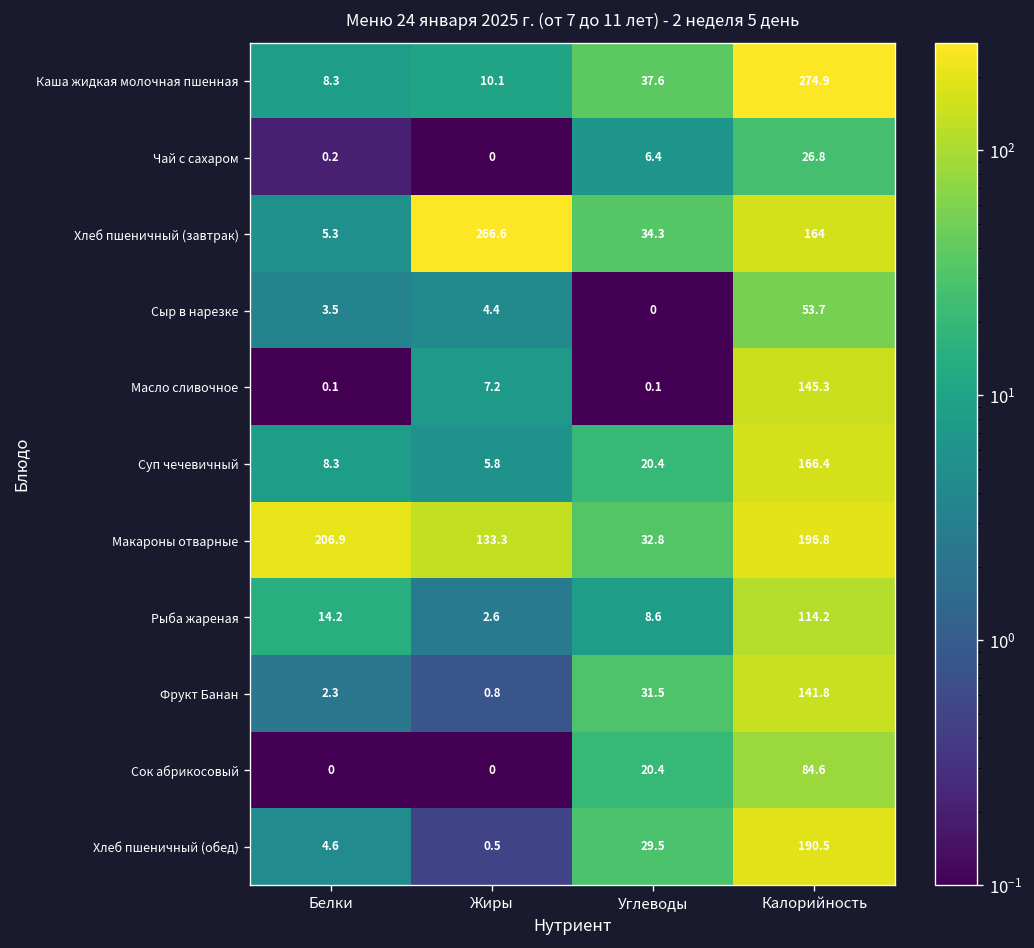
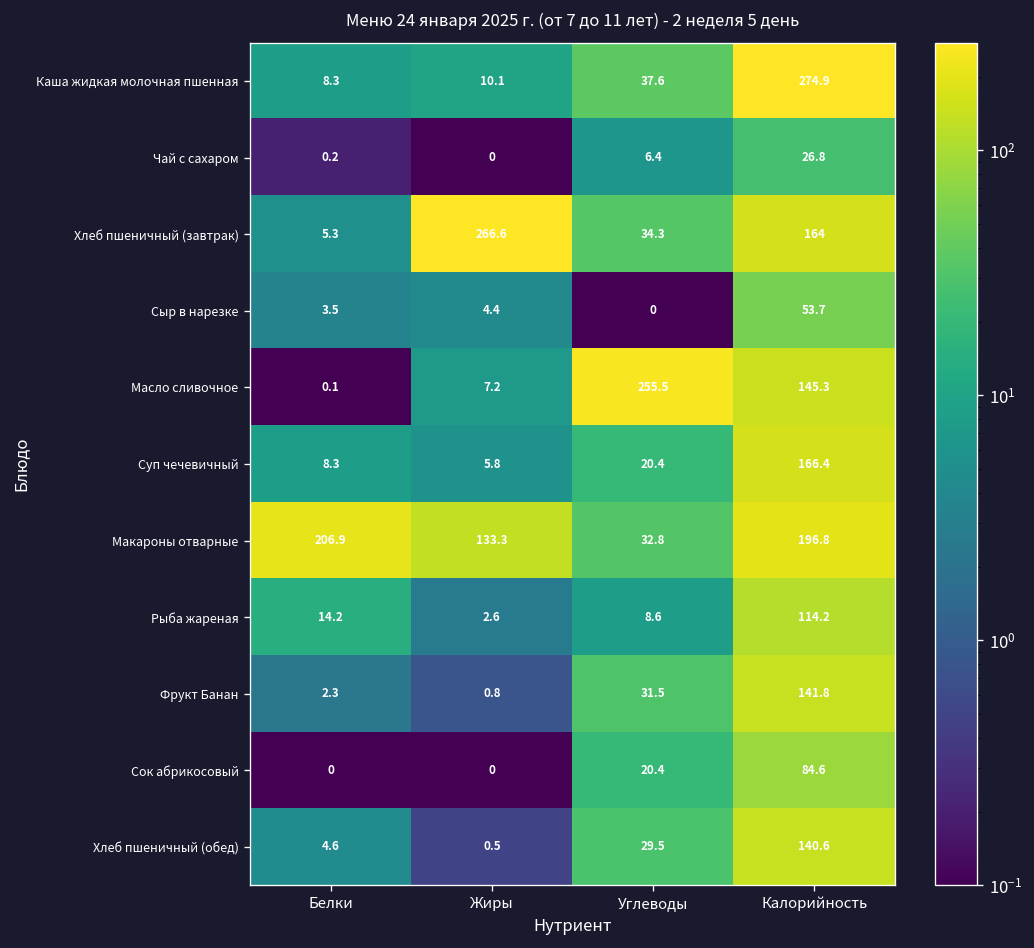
  {
    "Каша жидкая молочная пшенная": {
      "Белки": 8.3,
      "Жиры": 10.1,
      "Углеводы": 37.6,
      "Калорийность": 274.9
    },
    "Чай с сахаром": {
      "Белки": 0.2,
      "Жиры": 0,
      "Углеводы": 6.4,
      "Калорийность": 26.8
    },
    "Хлеб пшеничный (завтрак)": {
      "Белки": 5.3,
      "Жиры": 266.6,
      "Углеводы": 34.3,
      "Калорийность": 164
    },
    "Сыр в нарезке": {
      "Белки": 3.5,
      "Жиры": 4.4,
      "Углеводы": 0,
      "Калорийность": 53.7
    },
    "Масло сливочное": {
      "Белки": 0.1,
      "Жиры": 7.2,
-     "Углеводы": 0.1,
+     "Углеводы": 255.5,
      "Калорийность": 145.3
    },
    "Суп чечевичный": {
      "Белки": 8.3,
      "Жиры": 5.8,
      "Углеводы": 20.4,
      "Калорийность": 166.4
    },
    "Макароны отварные": {
      "Белки": 206.9,
      "Жиры": 133.3,
      "Углеводы": 32.8,
      "Калорийность": 196.8
    },
    "Рыба жареная": {
      "Белки": 14.2,
      "Жиры": 2.6,
      "Углеводы": 8.6,
      "Калорийность": 114.2
    },
    "Фрукт Банан": {
      "Белки": 2.3,
      "Жиры": 0.8,
      "Углеводы": 31.5,
      "Калорийность": 141.8
    },
    "Сок абрикосовый": {
      "Белки": 0,
      "Жиры": 0,
      "Углеводы": 20.4,
      "Калорийность": 84.6
    },
    "Хлеб пшеничный (обед)": {
      "Белки": 4.6,
      "Жиры": 0.5,
      "Углеводы": 29.5,
-     "Калорийность": 190.5
+     "Калорийность": 140.6
    }
  }
